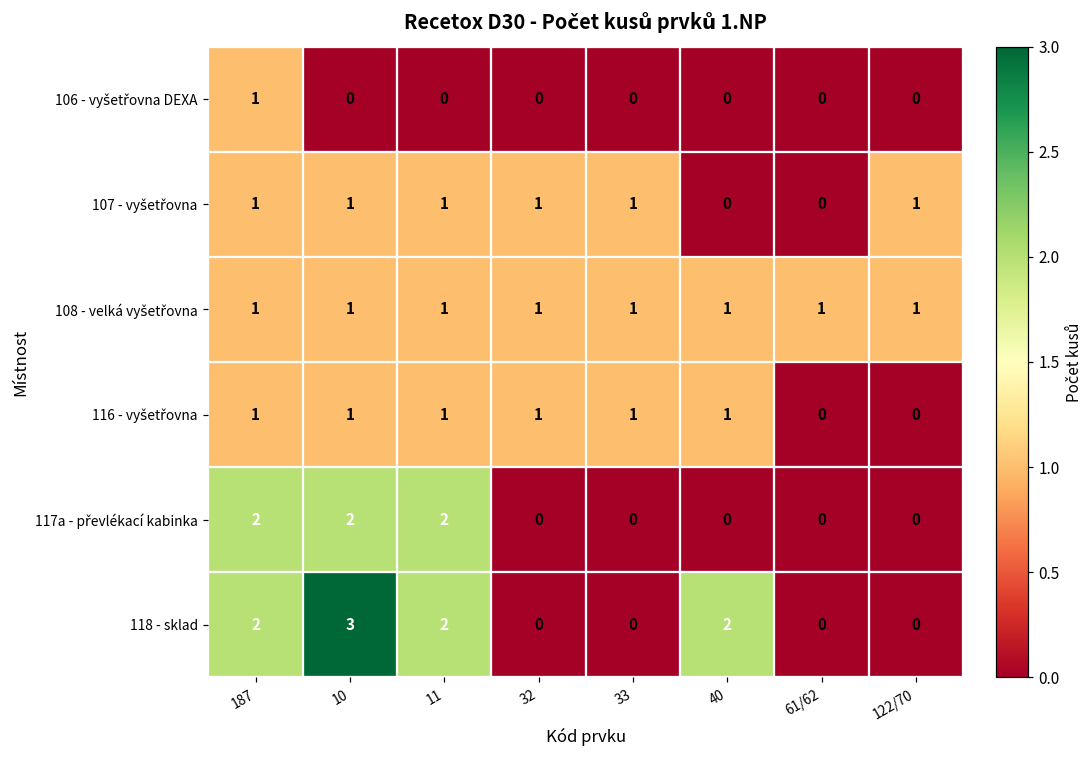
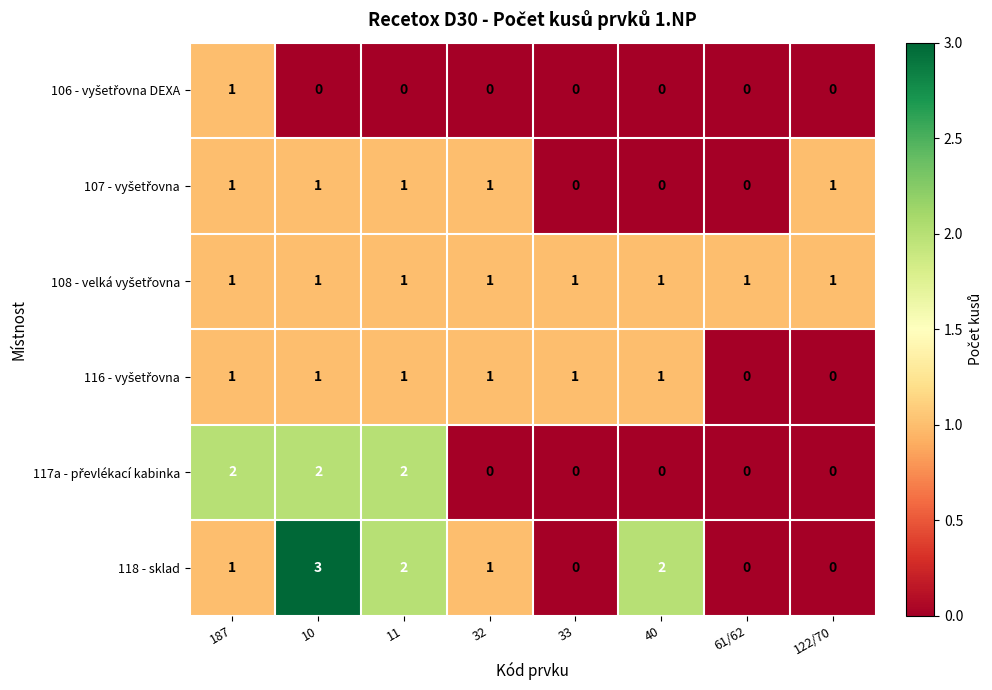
  {
    "106 - vyšetřovna DEXA": {
      "187": 1,
      "10": 0,
      "11": 0,
      "32": 0,
      "33": 0,
      "40": 0,
      "61/62": 0,
      "122/70": 0
    },
    "107 - vyšetřovna": {
      "187": 1,
      "10": 1,
      "11": 1,
      "32": 1,
-     "33": 1,
+     "33": 0,
      "40": 0,
      "61/62": 0,
      "122/70": 1
    },
    "108 - velká vyšetřovna": {
      "187": 1,
      "10": 1,
      "11": 1,
      "32": 1,
      "33": 1,
      "40": 1,
      "61/62": 1,
      "122/70": 1
    },
    "116 - vyšetřovna": {
      "187": 1,
      "10": 1,
      "11": 1,
      "32": 1,
      "33": 1,
      "40": 1,
      "61/62": 0,
      "122/70": 0
    },
    "117a - převlékací kabinka": {
      "187": 2,
      "10": 2,
      "11": 2,
      "32": 0,
      "33": 0,
      "40": 0,
      "61/62": 0,
      "122/70": 0
    },
    "118 - sklad": {
-     "187": 2,
+     "187": 1,
      "10": 3,
      "11": 2,
-     "32": 0,
+     "32": 1,
      "33": 0,
      "40": 2,
      "61/62": 0,
      "122/70": 0
    }
  }
